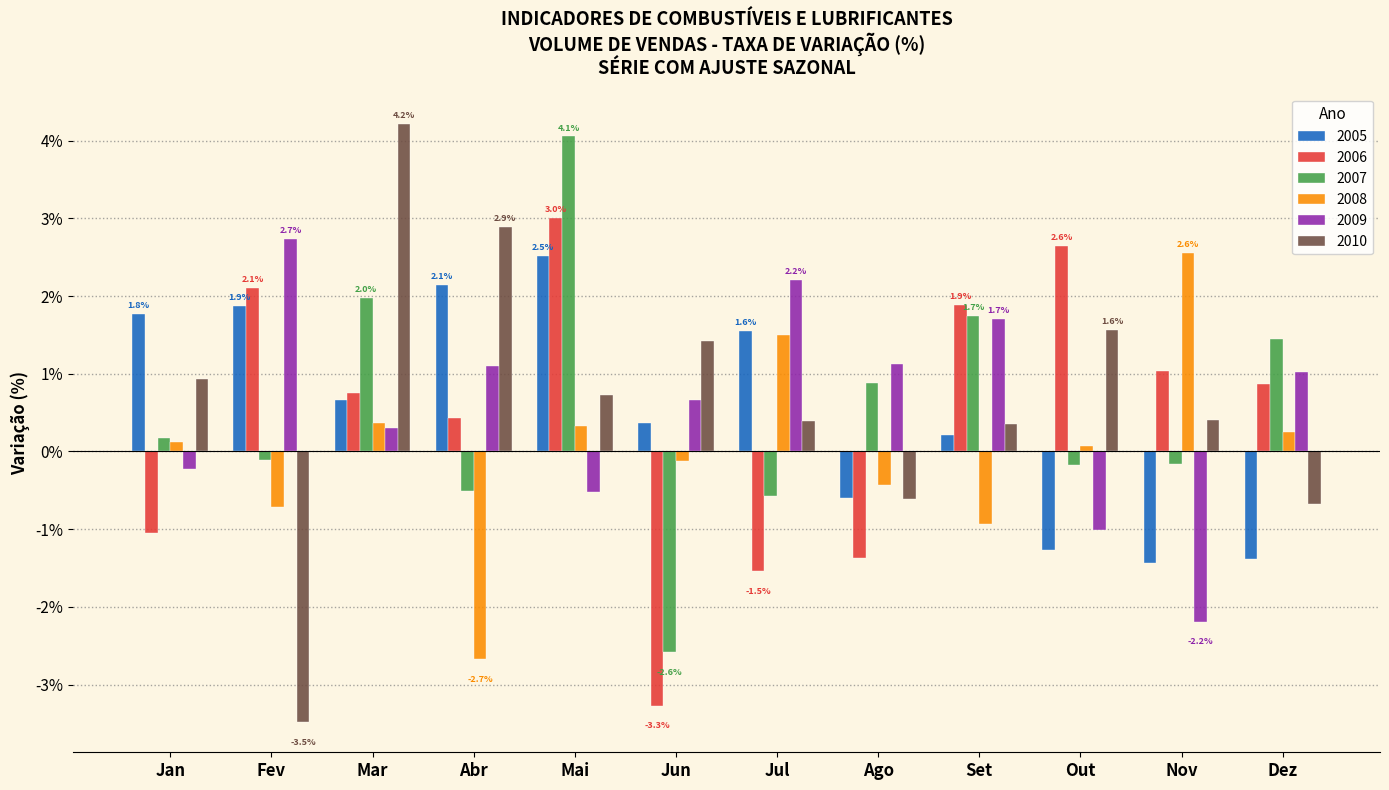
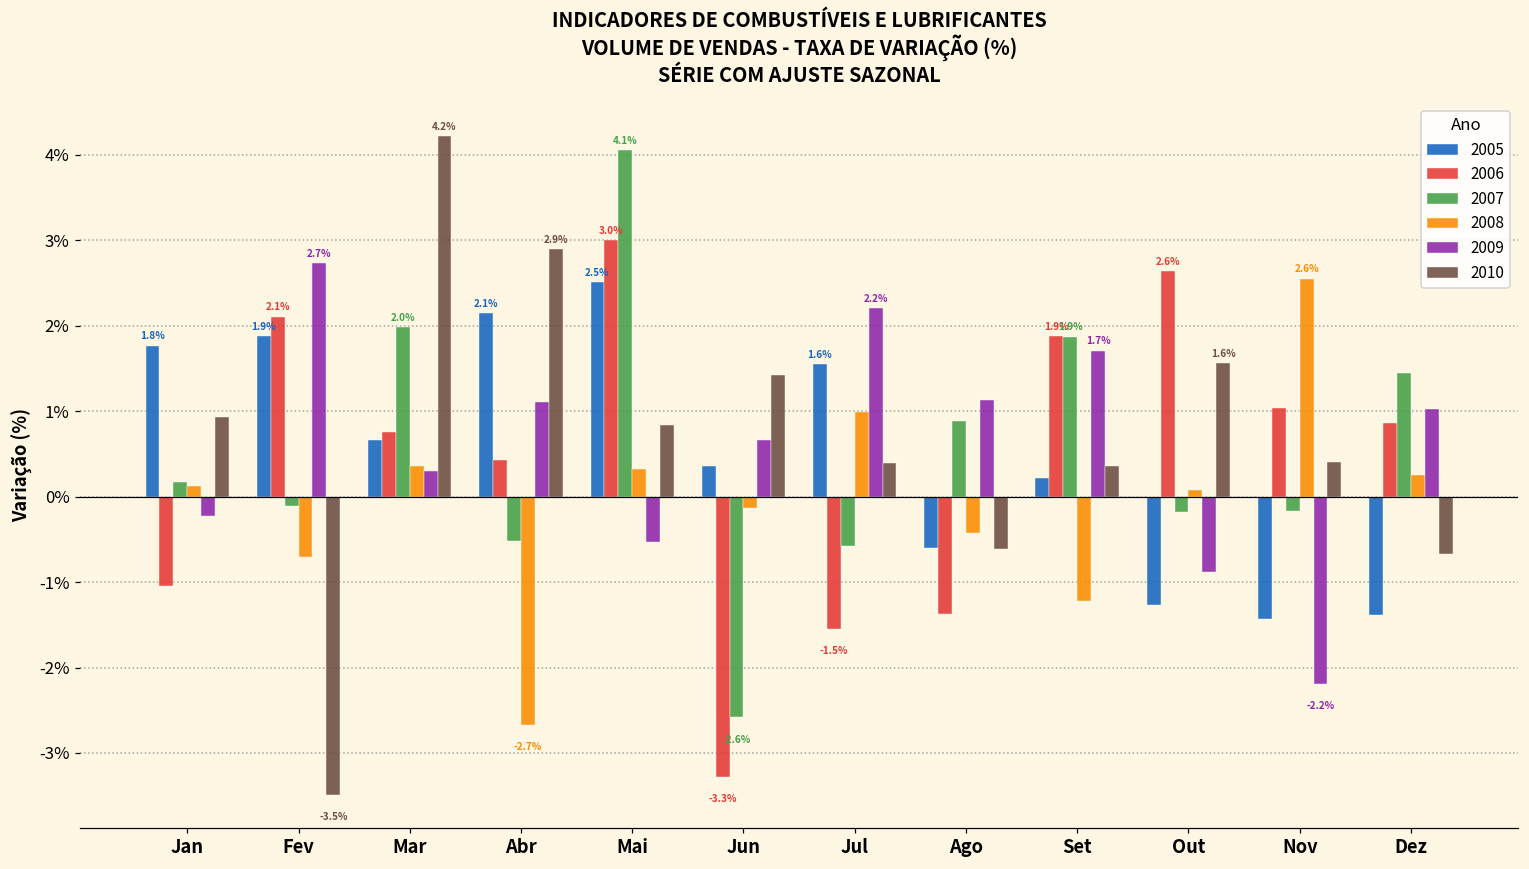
  {
    "2005": {
      "Jan": "1.8%",
      "Fev": "1.9%",
      "Abr": "2.1%",
      "Mai": "2.5%",
      "Jul": "1.6%"
    },
    "2006": {
      "Fev": "2.1%",
      "Mai": "3.0%",
      "Jun": "-3.3%",
      "Jul": "-1.5%",
      "Set": "1.9%",
      "Out": "2.6%"
    },
    "2007": {
      "Mar": "2.0%",
      "Mai": "4.1%",
      "Jun": "-2.6%",
-     "Set": "1.7%"
+     "Set": "1.9%"
    },
    "2008": {
      "Jan": "0.1%",
      "Fev": "-0.7%",
      "Mar": "0.4%",
      "Mai": "0.3%",
      "Jun": "-0.1%",
-     "Jul": "1.5%",
+     "Jul": "1.0%",
      "Ago": "-0.4%",
-     "Set": "-0.9%",
+     "Set": "-1.2%",
      "Out": "0.1%",
      "Dez": "0.2%"
    },
    "2009": {
      "Jan": "-0.2%",
      "Mar": "0.3%",
      "Abr": "1.1%",
      "Mai": "-0.5%",
      "Jun": "0.7%",
      "Ago": "1.1%",
-     "Out": "-1.0%",
+     "Out": "-0.9%",
      "Dez": "1.0%"
    },
    "2010": {
      "Jan": "0.9%",
-     "Mai": "0.7%",
+     "Mai": "0.8%",
      "Jun": "1.4%",
      "Jul": "0.4%",
      "Ago": "-0.6%",
      "Set": "0.4%",
      "Nov": "0.4%",
      "Dez": "-0.7%"
    }
  }
